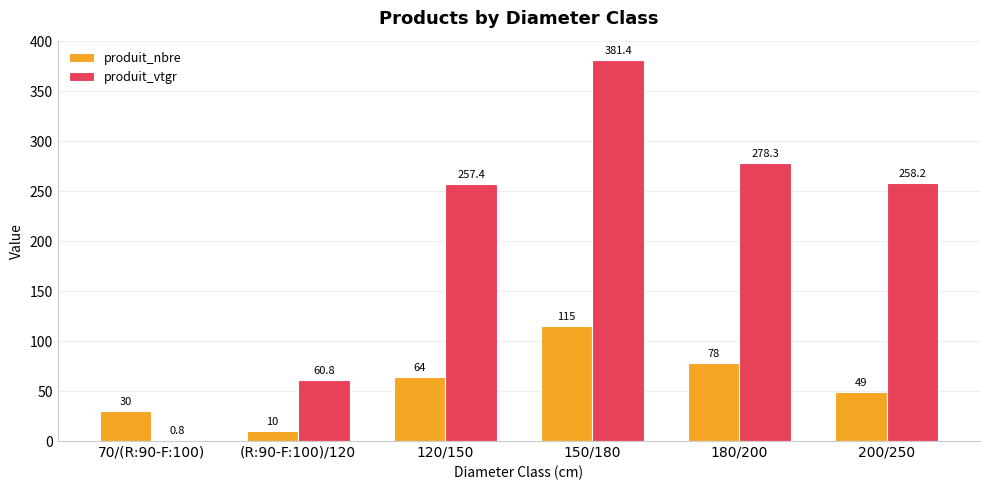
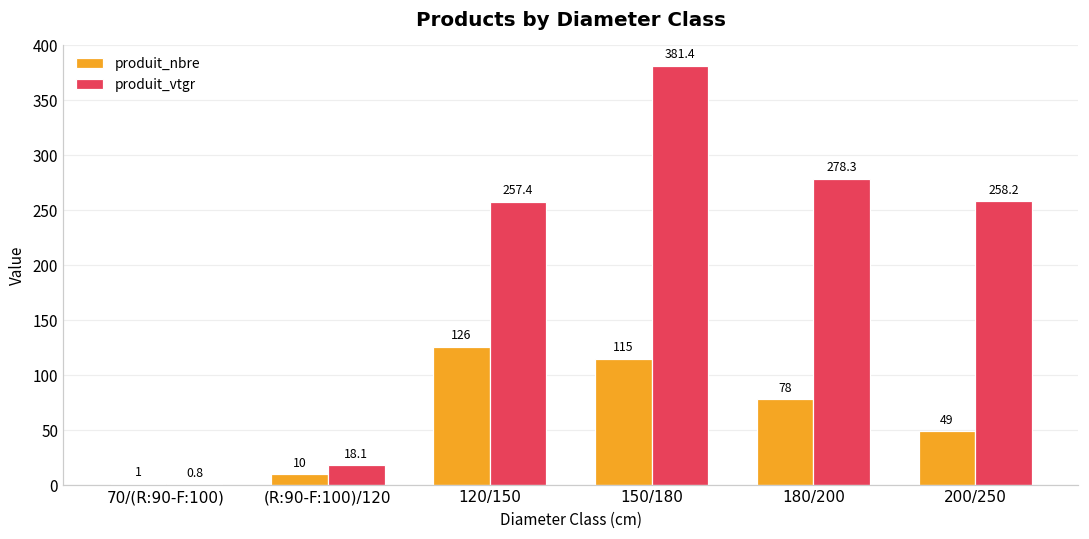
  {
    "produit_nbre": {
-     "70/(R:90-F:100)": 30,
+     "70/(R:90-F:100)": 1,
      "(R:90-F:100)/120": 10,
-     "120/150": 64,
+     "120/150": 126,
      "150/180": 115,
      "180/200": 78,
      "200/250": 49
    },
    "produit_vtgr": {
      "70/(R:90-F:100)": 0.8,
-     "(R:90-F:100)/120": 60.8,
+     "(R:90-F:100)/120": 18.1,
      "120/150": 257.4,
      "150/180": 381.4,
      "180/200": 278.3,
      "200/250": 258.2
    }
  }
